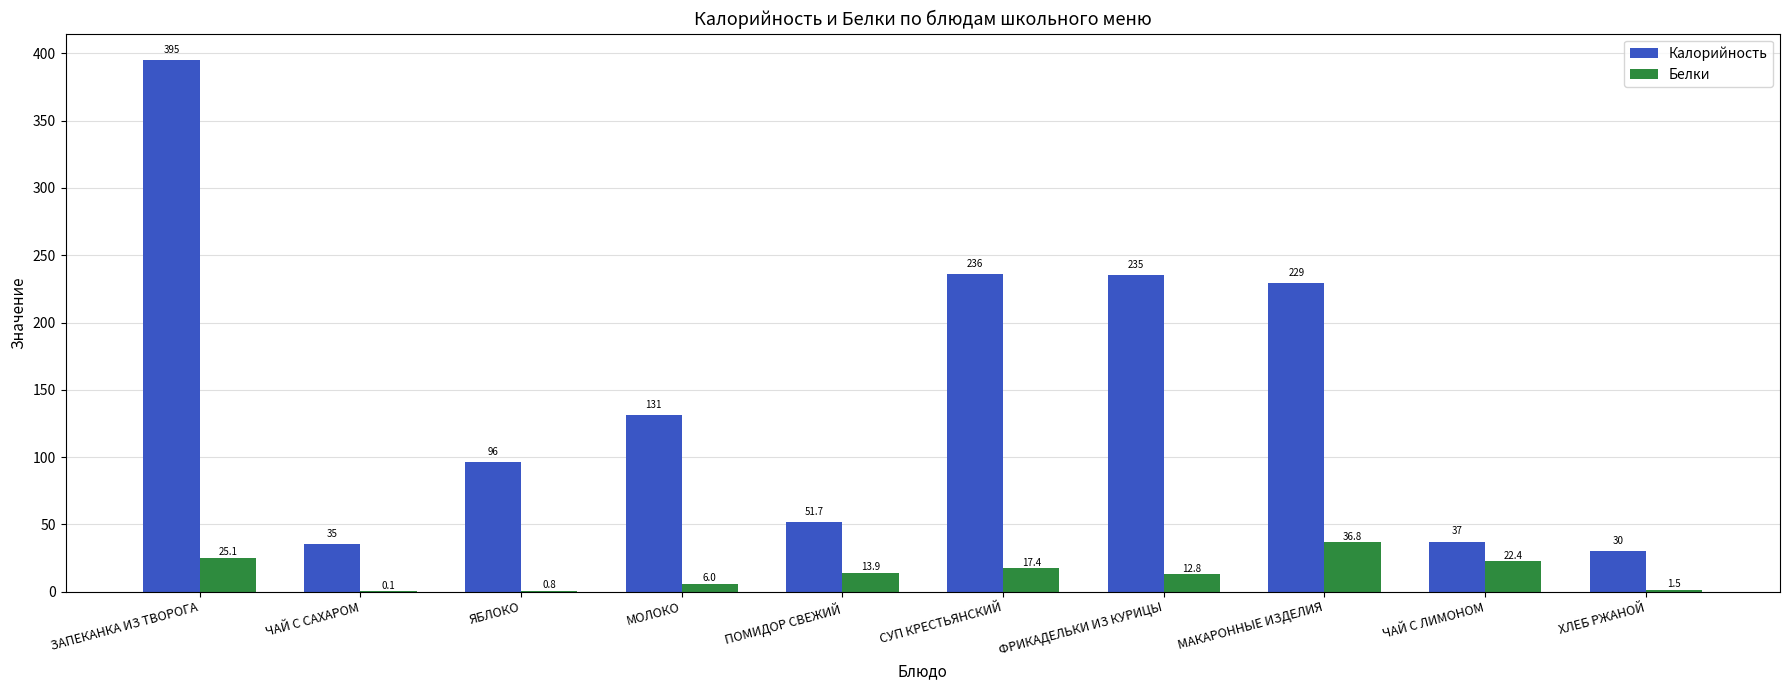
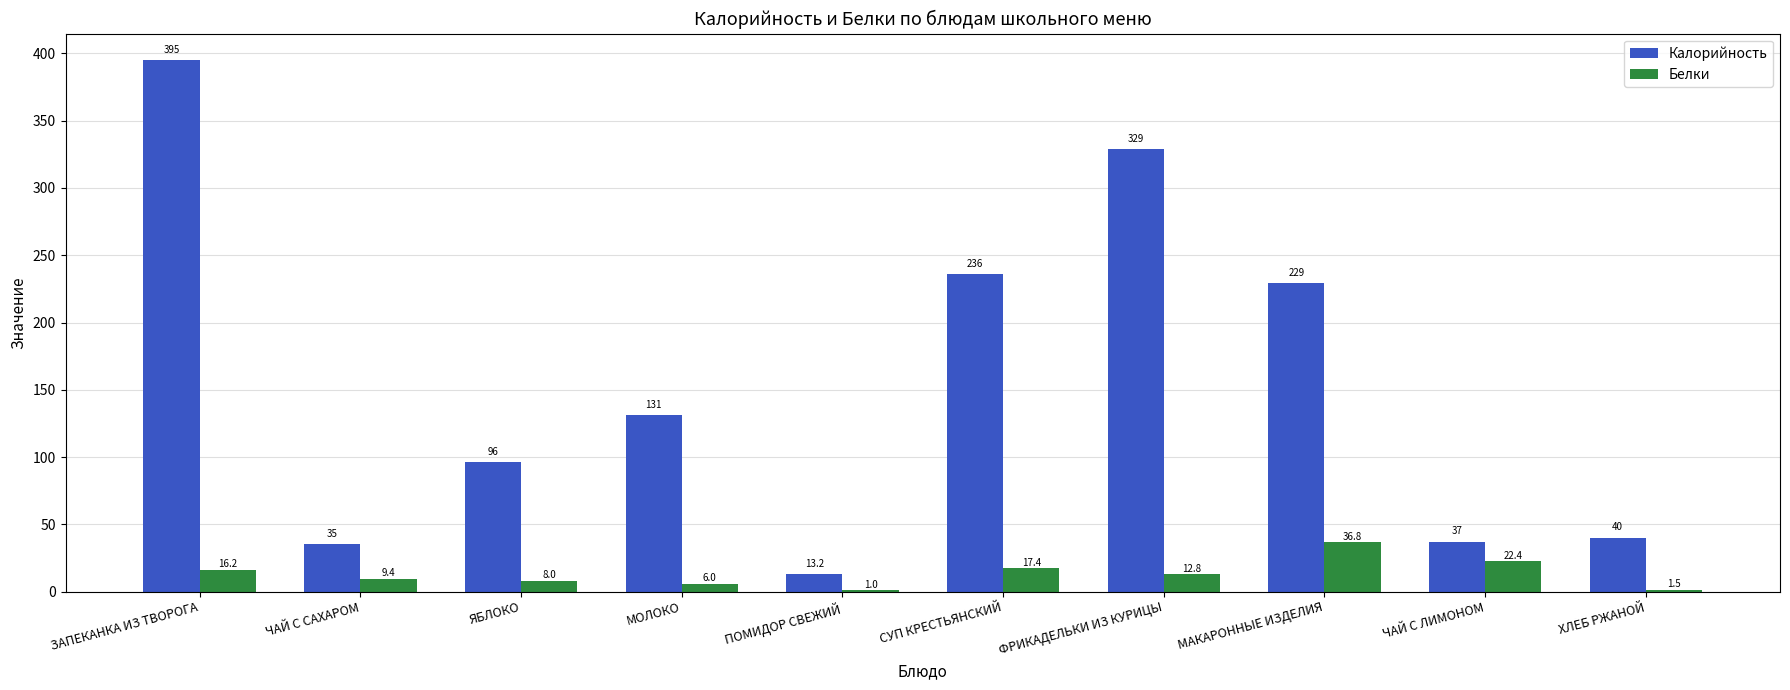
  {
    "Калорийность": {
      "ЗАПЕКАНКА ИЗ ТВОРОГА": 395,
      "ЧАЙ С САХАРОМ": 35,
      "ЯБЛОКО": 96,
      "МОЛОКО": 131,
-     "ПОМИДОР СВЕЖИЙ": 51.7,
+     "ПОМИДОР СВЕЖИЙ": 13.2,
      "СУП КРЕСТЬЯНСКИЙ": 236,
-     "ФРИКАДЕЛЬКИ ИЗ КУРИЦЫ": 235,
+     "ФРИКАДЕЛЬКИ ИЗ КУРИЦЫ": 329,
      "МАКАРОННЫЕ ИЗДЕЛИЯ": 229,
      "ЧАЙ С ЛИМОНОМ": 37,
-     "ХЛЕБ РЖАНОЙ": 30
+     "ХЛЕБ РЖАНОЙ": 40
    },
    "Белки": {
-     "ЗАПЕКАНКА ИЗ ТВОРОГА": 25.1,
-     "ЧАЙ С САХАРОМ": 0.1,
-     "ЯБЛОКО": 0.8,
+     "ЗАПЕКАНКА ИЗ ТВОРОГА": 16.2,
+     "ЧАЙ С САХАРОМ": 9.4,
+     "ЯБЛОКО": 8.0,
      "МОЛОКО": 6.0,
-     "ПОМИДОР СВЕЖИЙ": 13.9,
+     "ПОМИДОР СВЕЖИЙ": 1.0,
      "СУП КРЕСТЬЯНСКИЙ": 17.4,
      "ФРИКАДЕЛЬКИ ИЗ КУРИЦЫ": 12.8,
      "МАКАРОННЫЕ ИЗДЕЛИЯ": 36.8,
      "ЧАЙ С ЛИМОНОМ": 22.4,
      "ХЛЕБ РЖАНОЙ": 1.5
    }
  }
